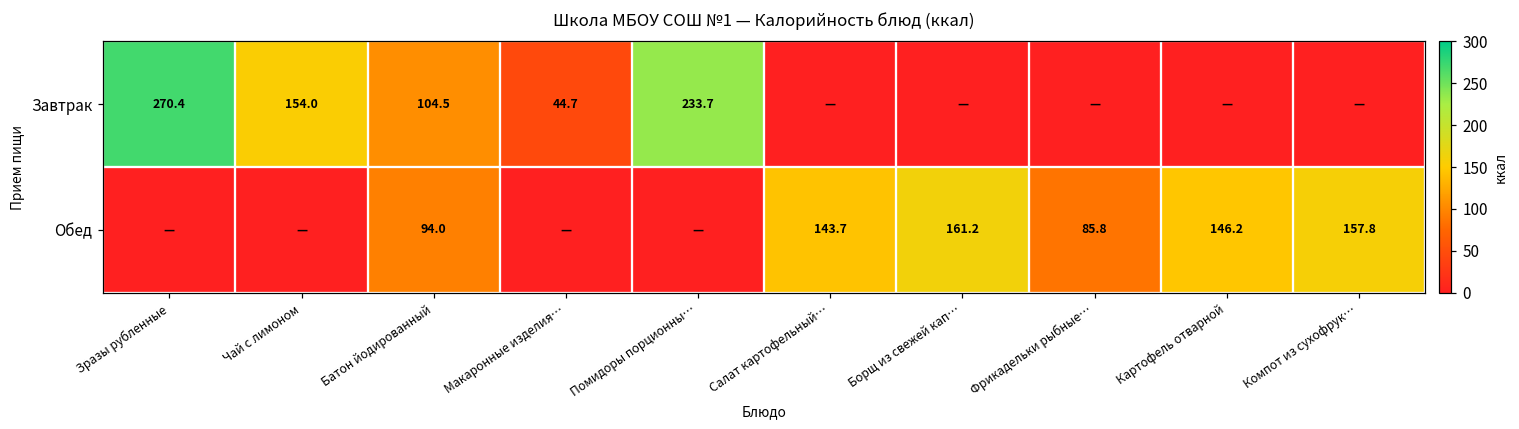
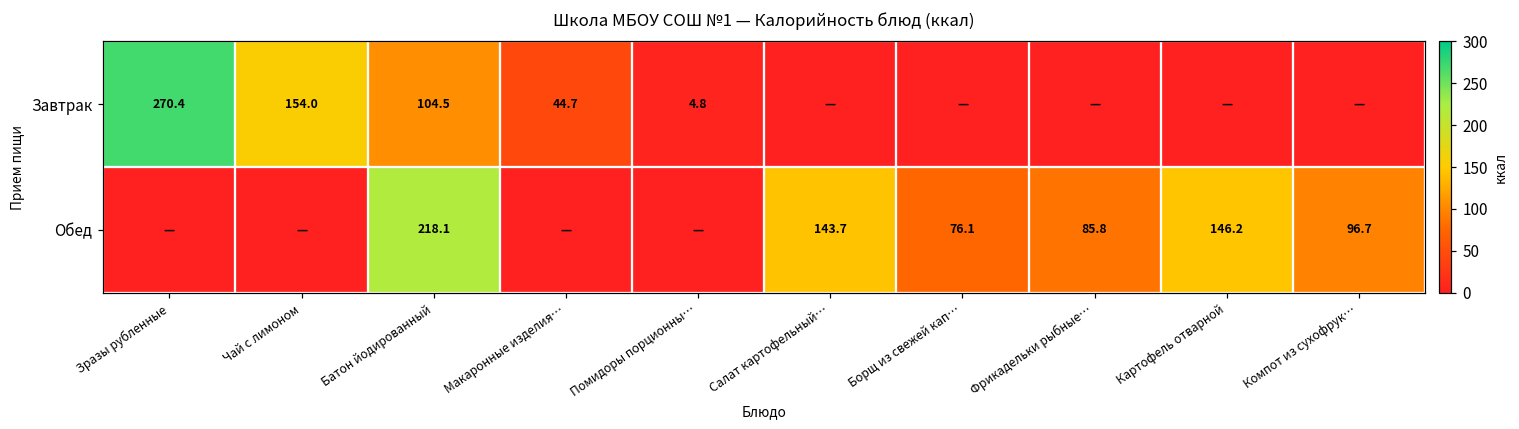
  {
    "Завтрак": {
      "Зразы рубленные": 270.4,
      "Чай с лимоном": 154.0,
      "Батон йодированный": 104.5,
      "Макаронные изделия…": 44.7,
-     "Помидоры порционны…": 233.7
+     "Помидоры порционны…": 4.8
    },
    "Обед": {
-     "Батон йодированный": 94.0,
+     "Батон йодированный": 218.1,
      "Салат картофельный…": 143.7,
-     "Борщ из свежей кап…": 161.2,
+     "Борщ из свежей кап…": 76.1,
      "Фрикадельки рыбные…": 85.8,
      "Картофель отварной": 146.2,
-     "Компот из сухофрук…": 157.8
+     "Компот из сухофрук…": 96.7
    }
  }
